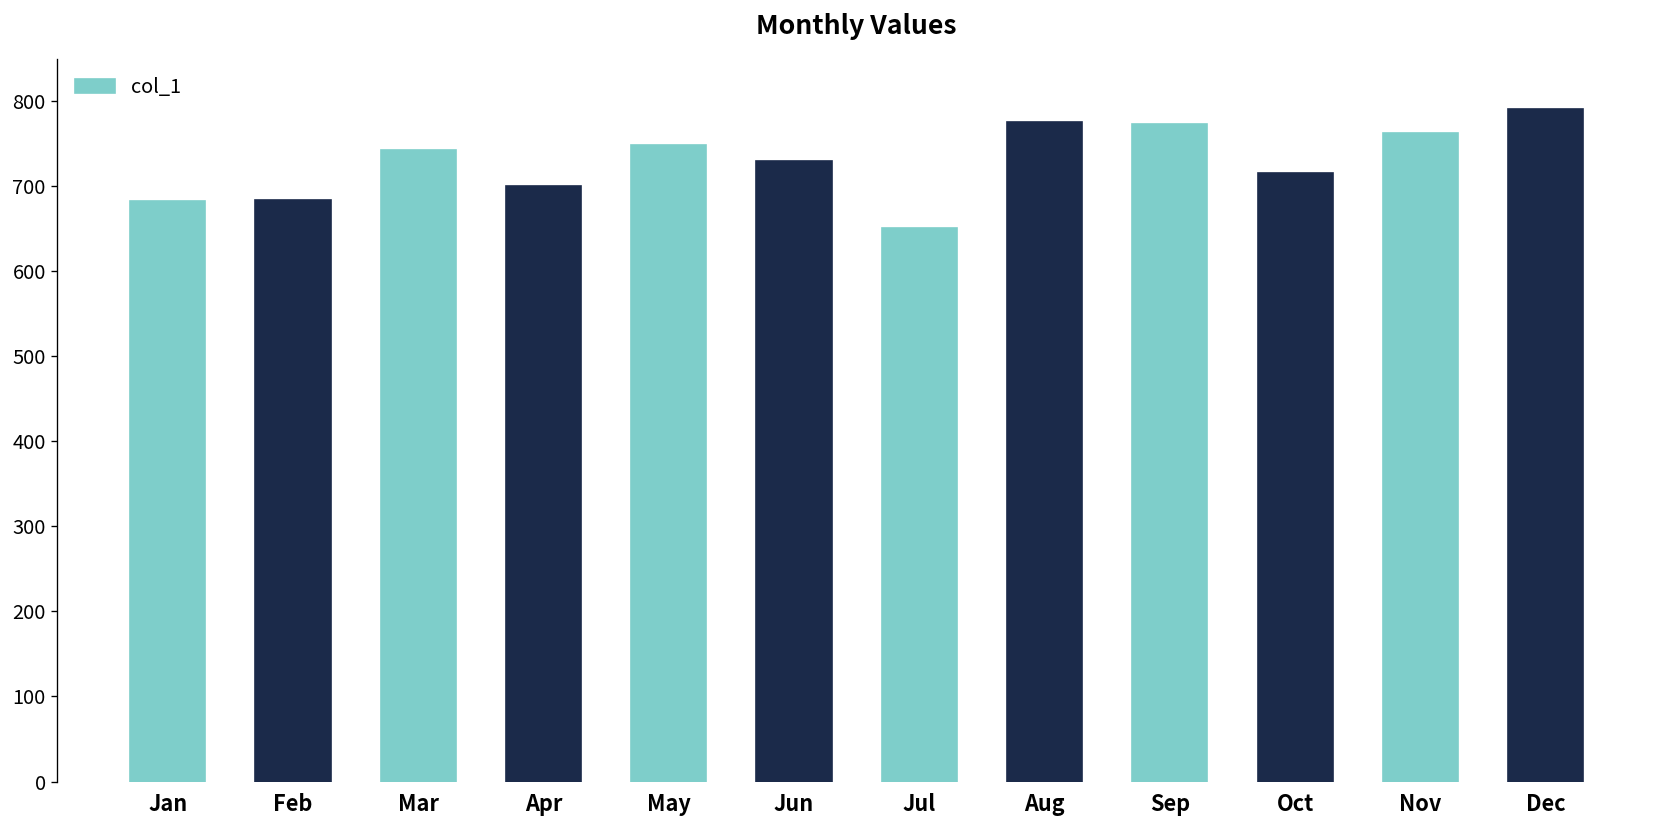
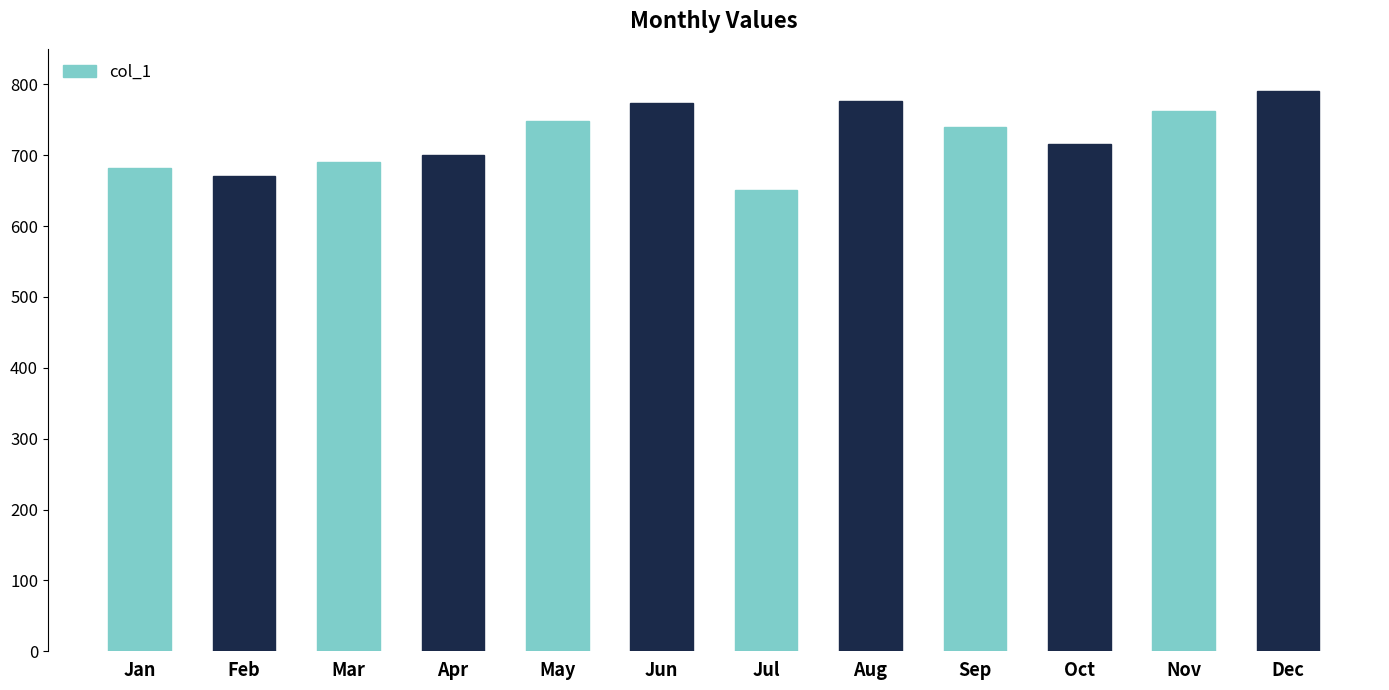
  {
    "Jan": 680,
-   "Feb": 680,
-   "Mar": 740,
+   "Feb": 670,
+   "Mar": 690,
    "Apr": 700,
    "May": 750,
-   "Jun": 730,
+   "Jun": 770,
    "Jul": 650,
    "Aug": 780,
-   "Sep": 770,
+   "Sep": 740,
    "Oct": 720,
    "Nov": 760,
    "Dec": 790
  }
